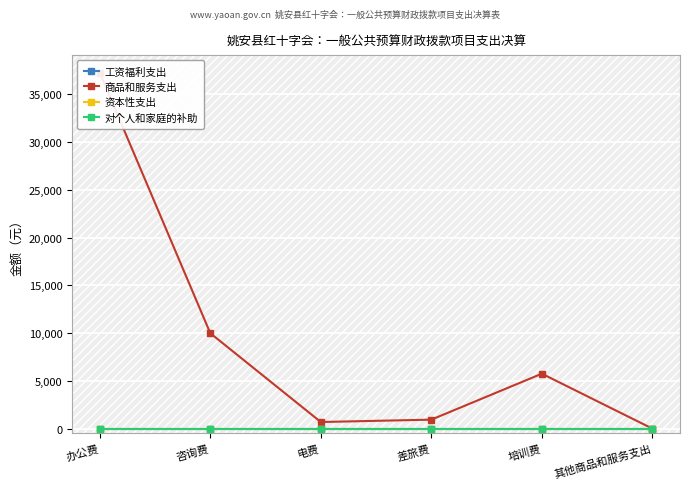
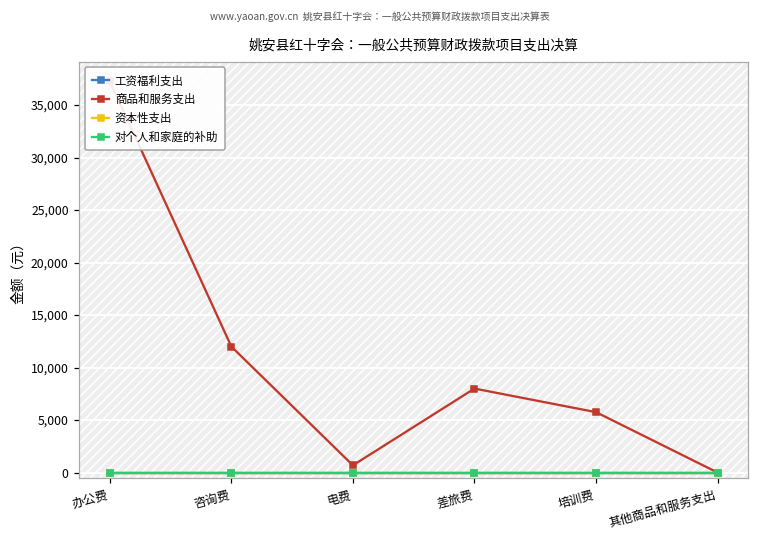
  {
    "对个人和家庭的补助": {
      "办公费": "0",
      "咨询费": "0",
      "电费": "0",
      "差旅费": "0",
      "培训费": "0"
    },
    "商品和服务支出": {
-     "咨询费": "10,000",
+     "咨询费": "12,000",
      "电费": "1,000",
-     "差旅费": "1,000",
+     "差旅费": "8,000",
      "培训费": "6,000"
    }
  }
